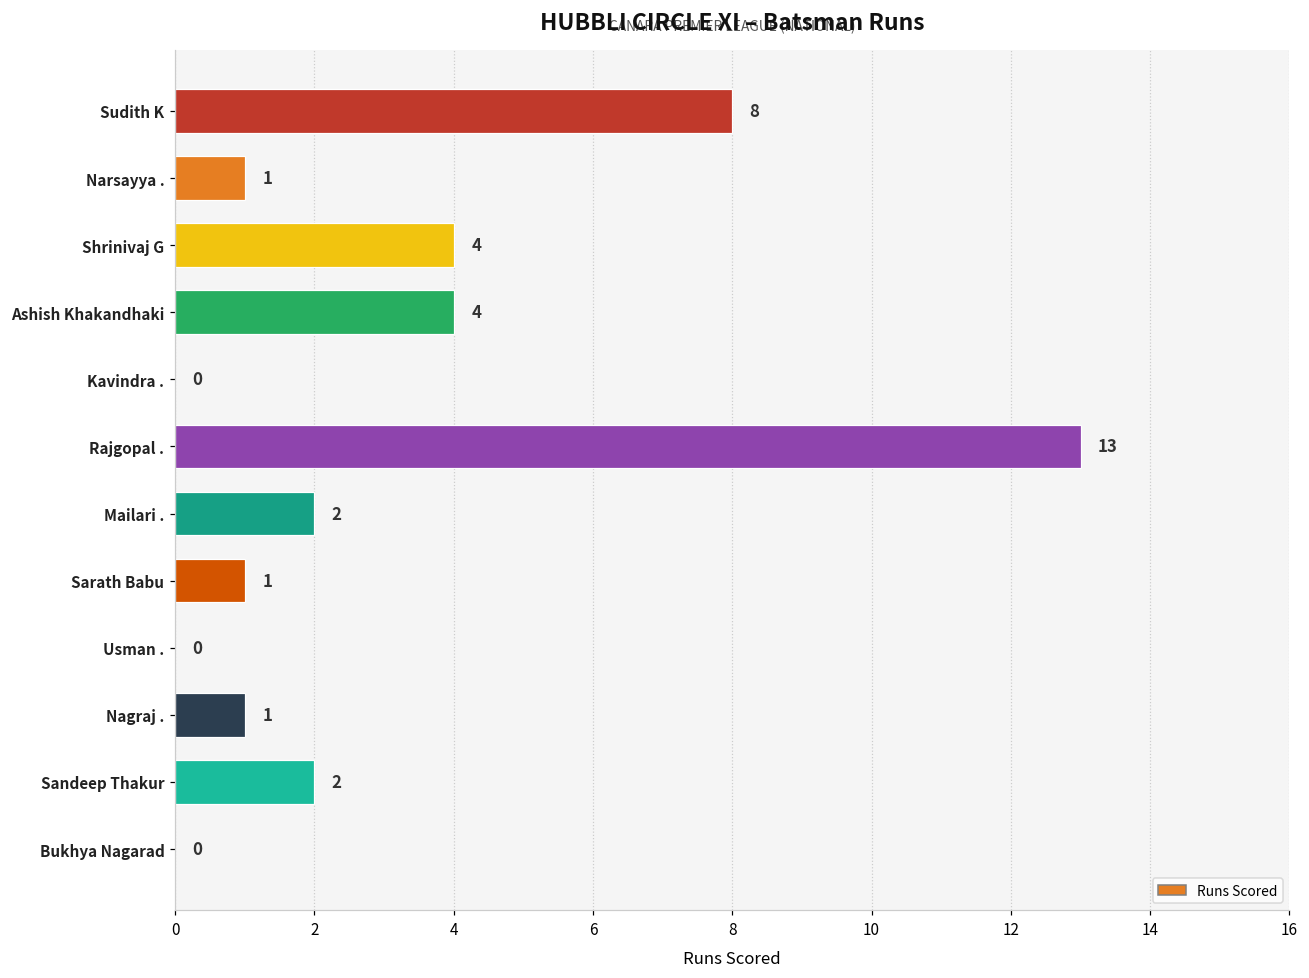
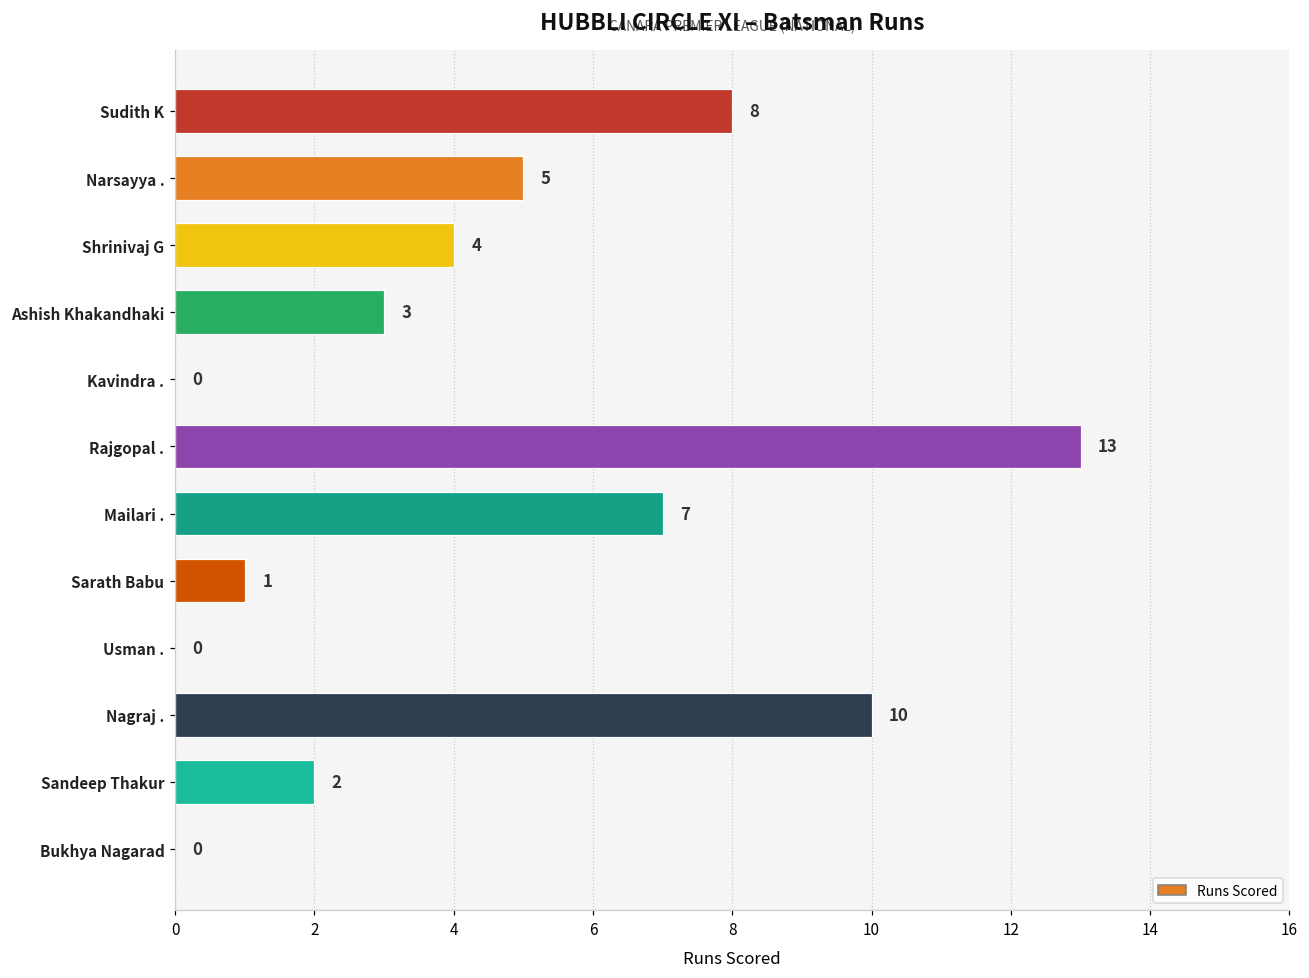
  {
    "Sudith K": 8,
-   "Narsayya .": 1,
+   "Narsayya .": 5,
    "Shrinivaj G": 4,
-   "Ashish Khakandhaki": 4,
+   "Ashish Khakandhaki": 3,
    "Kavindra .": 0,
    "Rajgopal .": 13,
-   "Mailari .": 2,
+   "Mailari .": 7,
    "Sarath Babu": 1,
    "Usman .": 0,
-   "Nagraj .": 1,
+   "Nagraj .": 10,
    "Sandeep Thakur": 2,
    "Bukhya Nagarad": 0
  }
